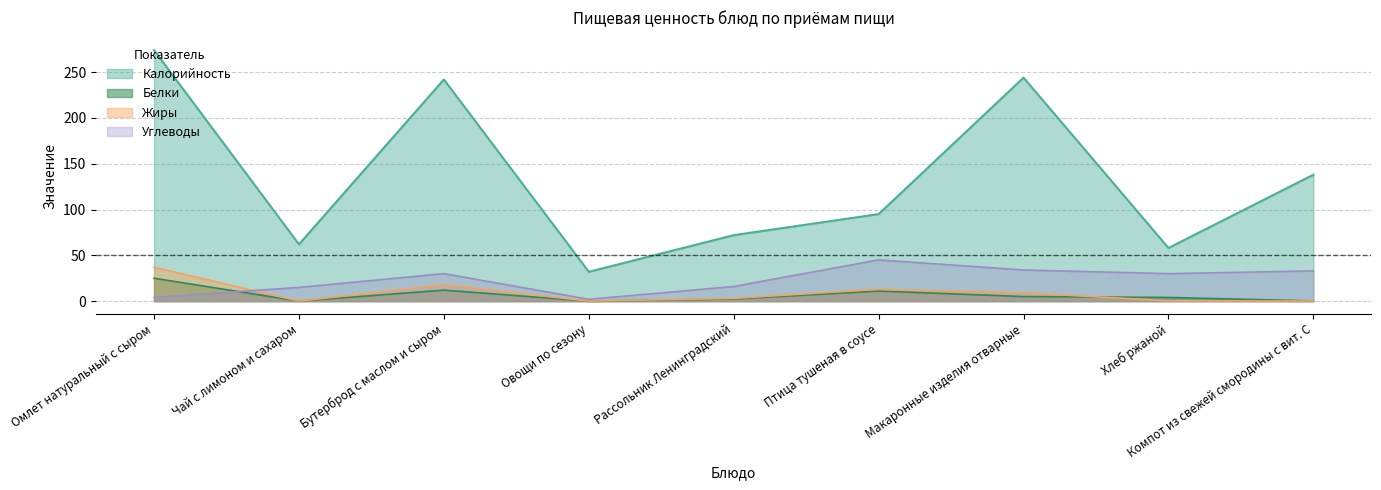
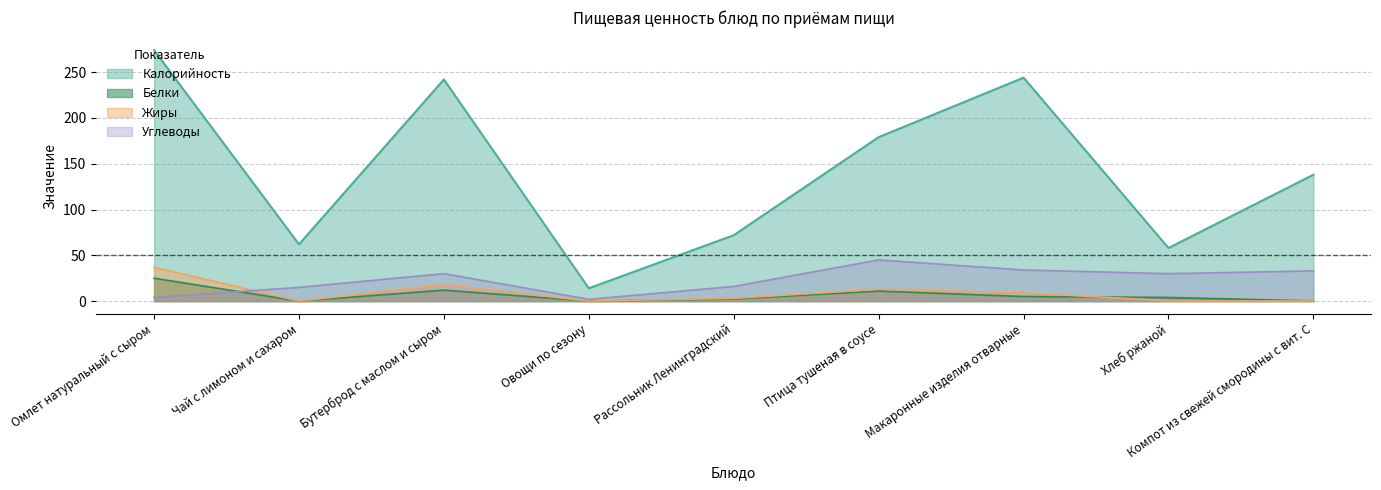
  {
    "Калорийность": {
      "Омлет натуральный с сыром": 270,
      "Чай с лимоном и сахаром": 60,
      "Бутерброд с маслом и сыром": 240,
-     "Овощи по сезону": 30,
+     "Овощи по сезону": 10,
      "Рассольник Ленинградский": 70,
-     "Птица тушеная в соусе": 100,
+     "Птица тушеная в соусе": 180,
      "Макаронные изделия отварные": 240,
      "Хлеб ржаной": 60,
      "Компот из свежей смородины с вит. С": 140
    },
    "Белки": {
      "Омлет натуральный с сыром": 30,
      "Бутерброд с маслом и сыром": 10,
      "Макаронные изделия отварные": 10,
      "Хлеб ржаной": 0
    },
    "Жиры": {
      "Омлет натуральный с сыром": 40,
      "Бутерброд с маслом и сыром": 20,
      "Макаронные изделия отварные": 10,
      "Хлеб ржаной": 0
    },
    "Углеводы": {
      "Омлет натуральный с сыром": 0,
      "Чай с лимоном и сахаром": 20,
      "Бутерброд с маслом и сыром": 30,
      "Рассольник Ленинградский": 20,
      "Птица тушеная в соусе": 50,
      "Макаронные изделия отварные": 30,
      "Хлеб ржаной": 30,
      "Компот из свежей смородины с вит. С": 30
    }
  }
